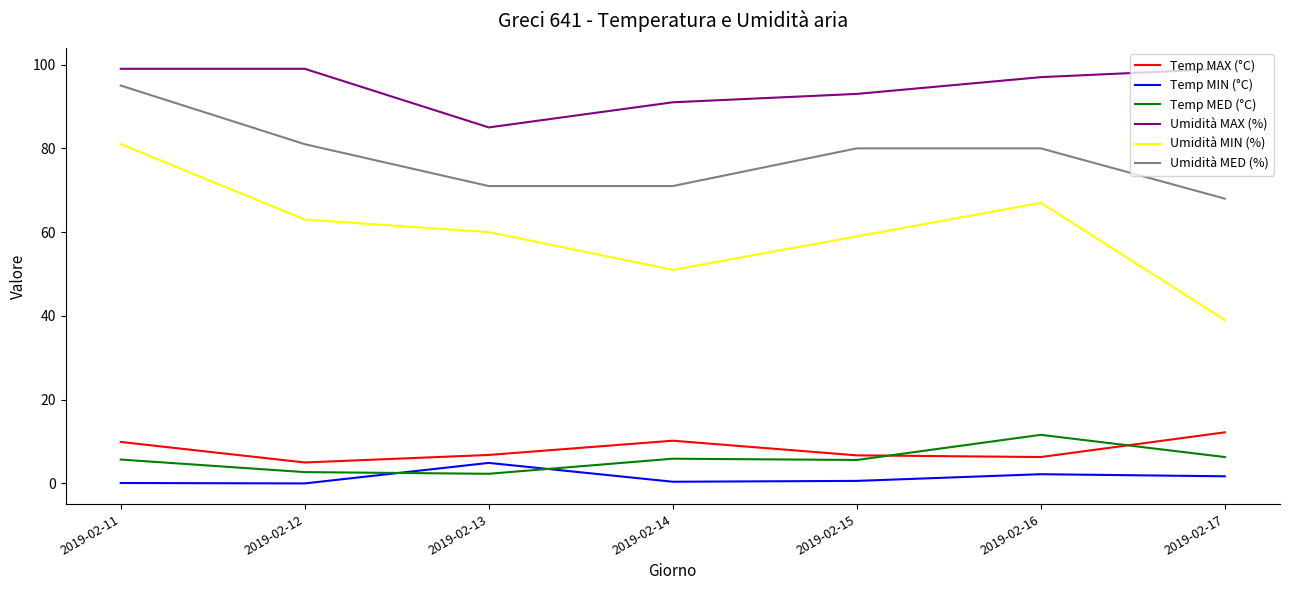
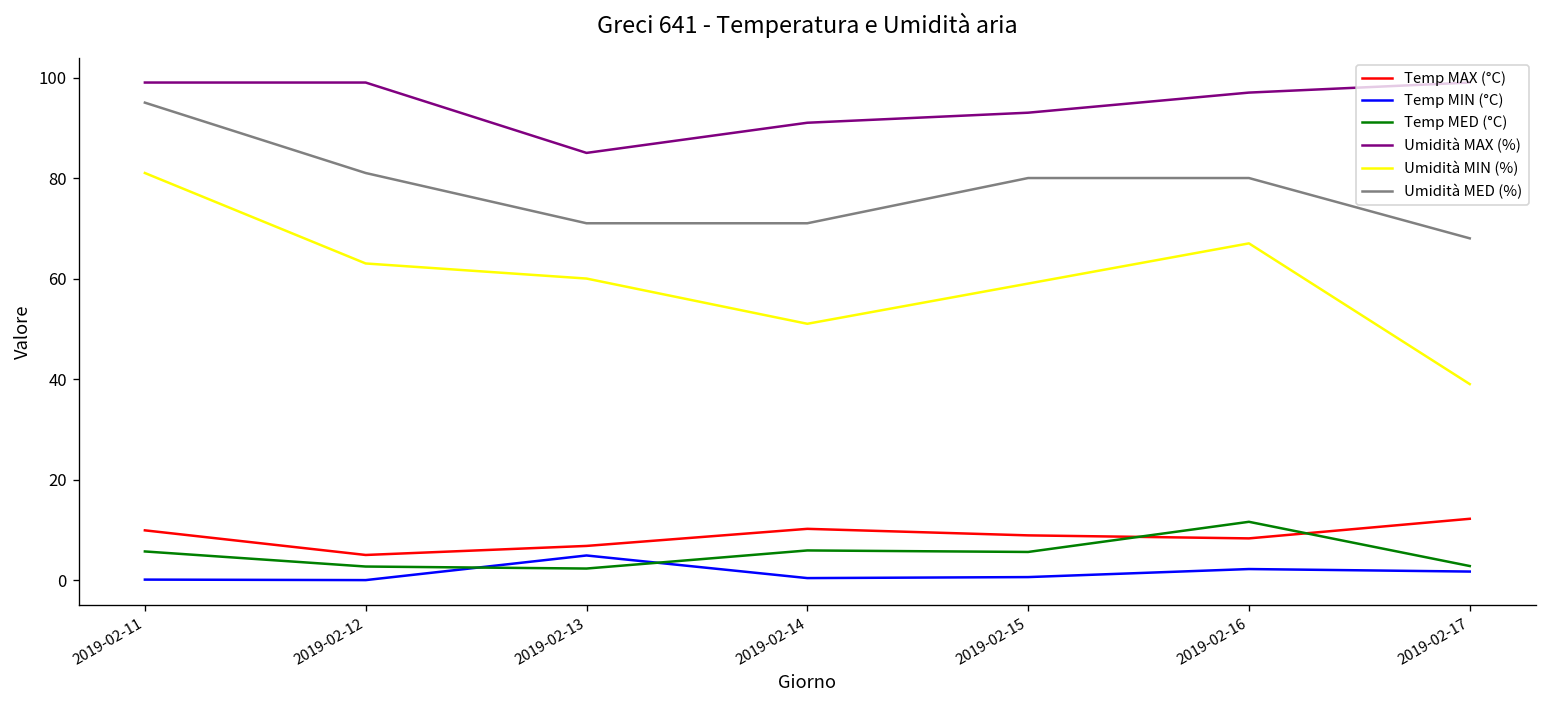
  {
    "Temp MAX (°C)": {
      "2019-02-11": 10,
      "2019-02-12": 5,
      "2019-02-13": 7,
      "2019-02-14": 10,
-     "2019-02-15": 7,
-     "2019-02-16": 6,
+     "2019-02-15": 9,
+     "2019-02-16": 8,
      "2019-02-17": 12
    },
    "Temp MIN (°C)": {
      "2019-02-11": 0,
      "2019-02-12": 0,
      "2019-02-13": 5,
      "2019-02-14": 0,
      "2019-02-15": 1,
      "2019-02-16": 2,
      "2019-02-17": 2
    },
    "Temp MED (°C)": {
      "2019-02-11": 6,
      "2019-02-12": 3,
      "2019-02-13": 2,
      "2019-02-14": 6,
      "2019-02-15": 6,
      "2019-02-16": 12,
-     "2019-02-17": 6
+     "2019-02-17": 3
    },
    "Umidità MAX (%)": {
      "2019-02-11": 99,
      "2019-02-12": 99,
      "2019-02-13": 85,
      "2019-02-14": 91,
      "2019-02-15": 93,
      "2019-02-16": 97
    },
    "Umidità MIN (%)": {
      "2019-02-11": 81,
      "2019-02-12": 63,
      "2019-02-13": 60,
      "2019-02-14": 51,
      "2019-02-15": 59,
      "2019-02-16": 67,
      "2019-02-17": 39
    },
    "Umidità MED (%)": {
      "2019-02-11": 95,
      "2019-02-12": 81,
      "2019-02-13": 71,
      "2019-02-14": 71,
      "2019-02-15": 80,
      "2019-02-16": 80,
      "2019-02-17": 68
    }
  }
